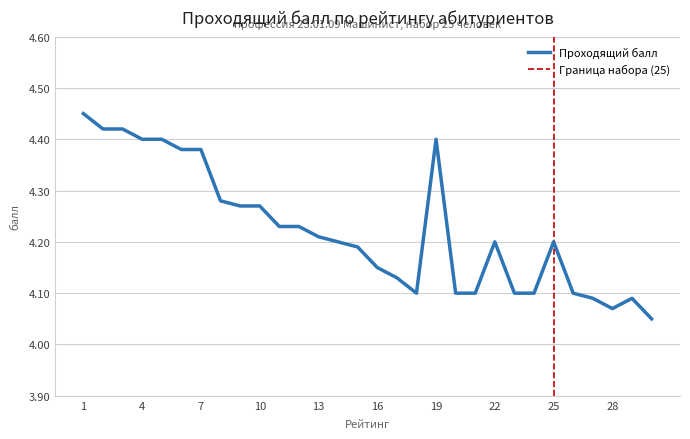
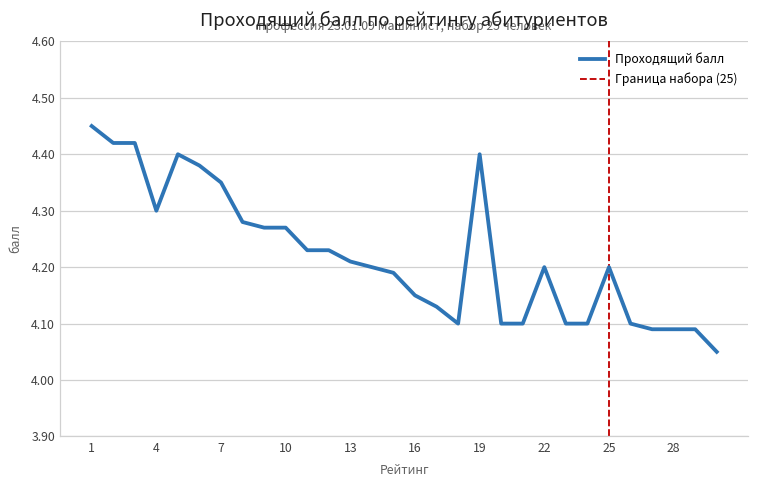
  {
    "1": 4.45,
-   "4": 4.4,
-   "7": 4.38,
+   "4": 4.3,
+   "7": 4.35,
    "10": 4.27,
    "13": 4.21,
    "16": 4.15,
    "19": 4.40,
    "22": 4.20,
    "25": 4.20,
-   "28": 4.07
+   "28": 4.09
  }
